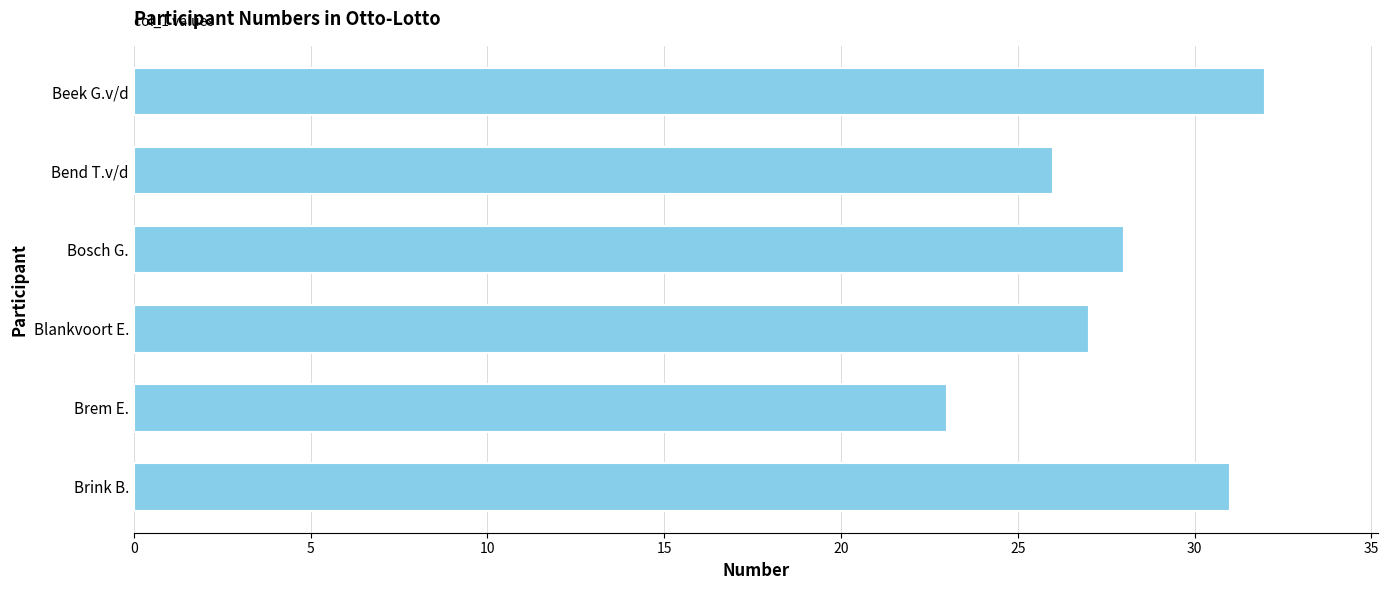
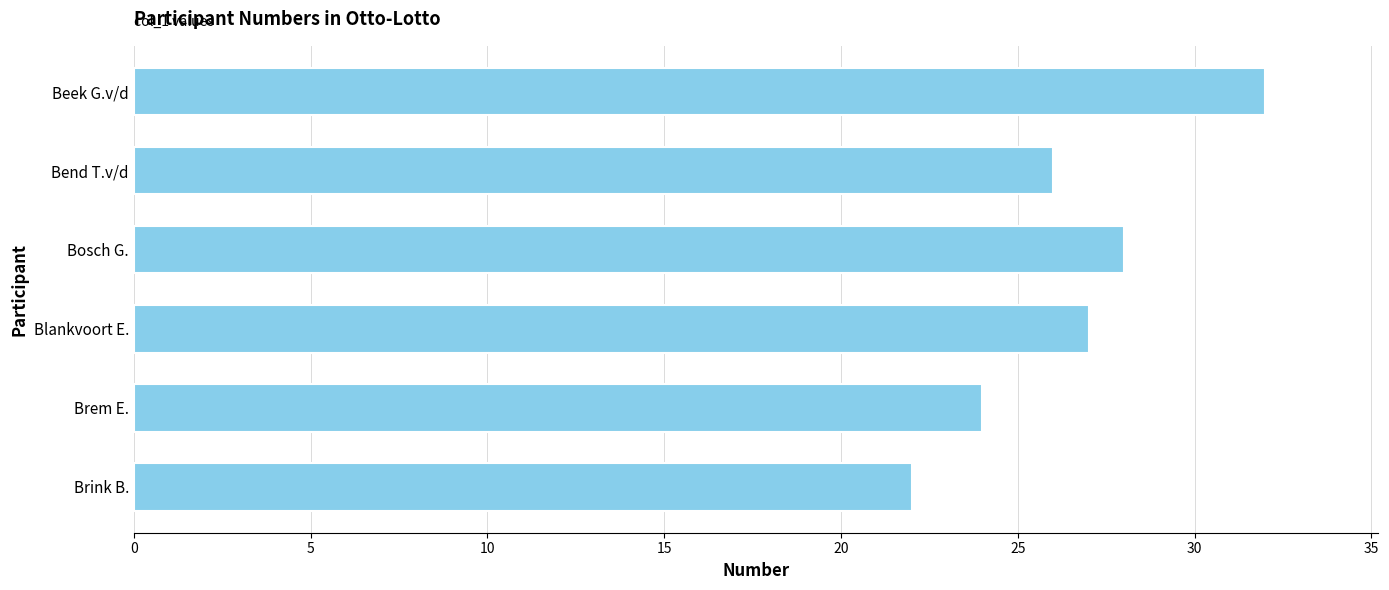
  {
    "Beek G.v/d": 32,
    "Bend T.v/d": 26,
    "Bosch G.": 28,
    "Blankvoort E.": 27,
-   "Brem E.": 23,
-   "Brink B.": 31
+   "Brem E.": 24,
+   "Brink B.": 22
  }
